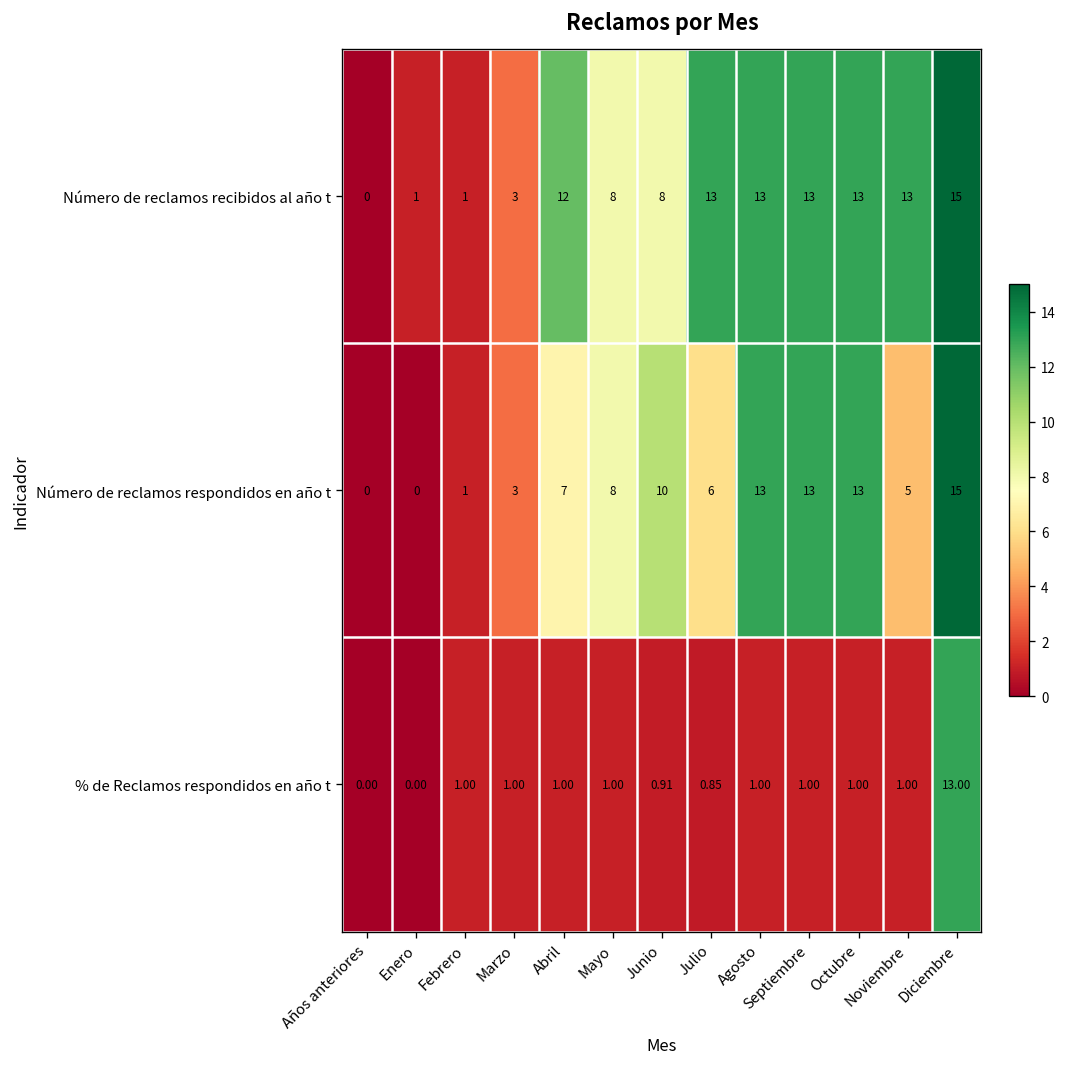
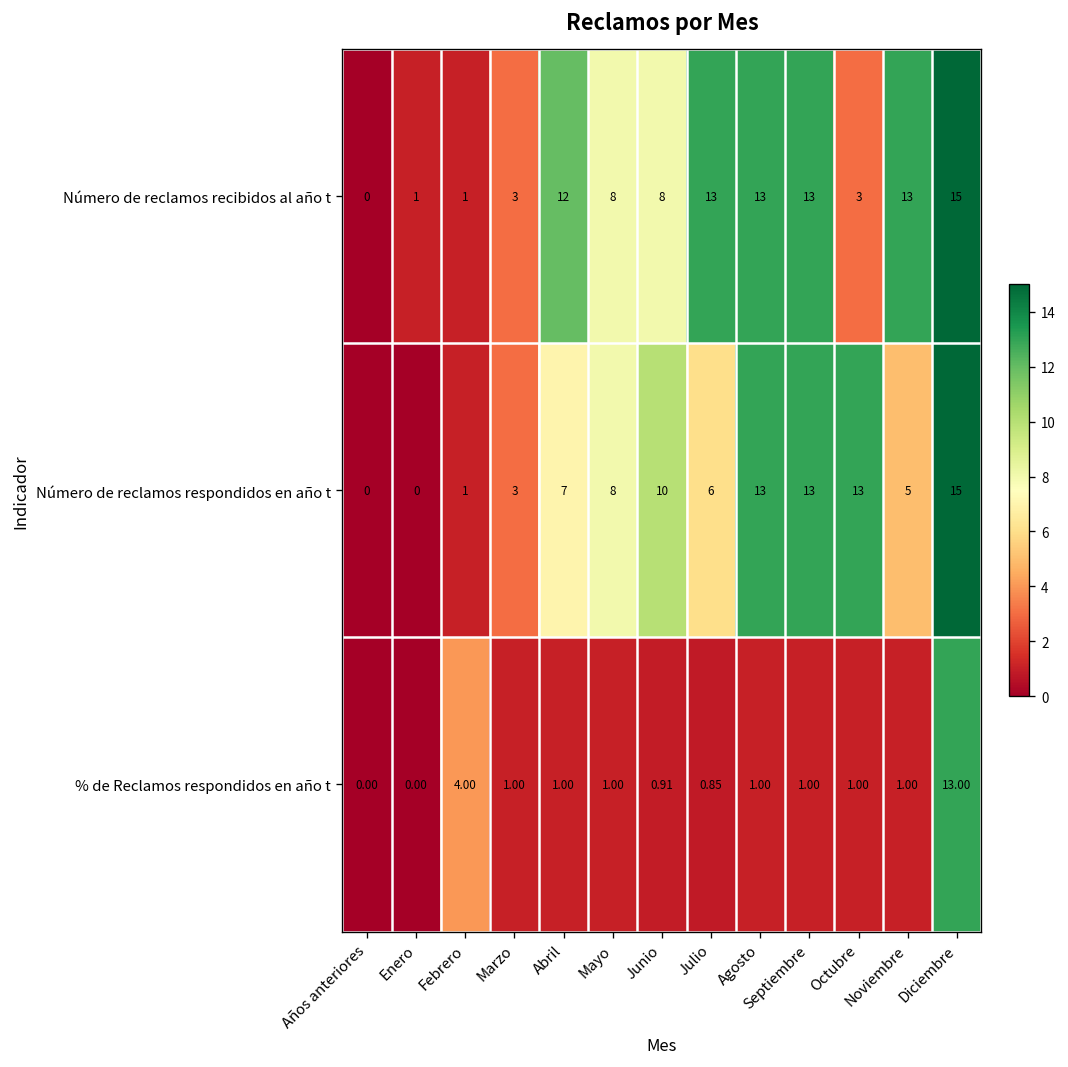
  {
    "Número de reclamos recibidos al año t": {
      "Años anteriores": 0,
      "Enero": 1,
      "Febrero": 1,
      "Marzo": 3,
      "Abril": 12,
      "Mayo": 8,
      "Junio": 8,
      "Julio": 13,
      "Agosto": 13,
      "Septiembre": 13,
-     "Octubre": 13,
+     "Octubre": 3,
      "Noviembre": 13,
      "Diciembre": 15
    },
    "Número de reclamos respondidos en año t": {
      "Años anteriores": 0,
      "Enero": 0,
      "Febrero": 1,
      "Marzo": 3,
      "Abril": 7,
      "Mayo": 8,
      "Junio": 10,
      "Julio": 6,
      "Agosto": 13,
      "Septiembre": 13,
      "Octubre": 13,
      "Noviembre": 5,
      "Diciembre": 15
    },
    "% de Reclamos respondidos en año t": {
      "Años anteriores": 0.00,
      "Enero": 0.00,
-     "Febrero": 1.00,
+     "Febrero": 4.00,
      "Marzo": 1.00,
      "Abril": 1.00,
      "Mayo": 1.00,
      "Junio": 0.91,
      "Julio": 0.85,
      "Agosto": 1.00,
      "Septiembre": 1.00,
      "Octubre": 1.00,
      "Noviembre": 1.00,
      "Diciembre": 13.00
    }
  }
